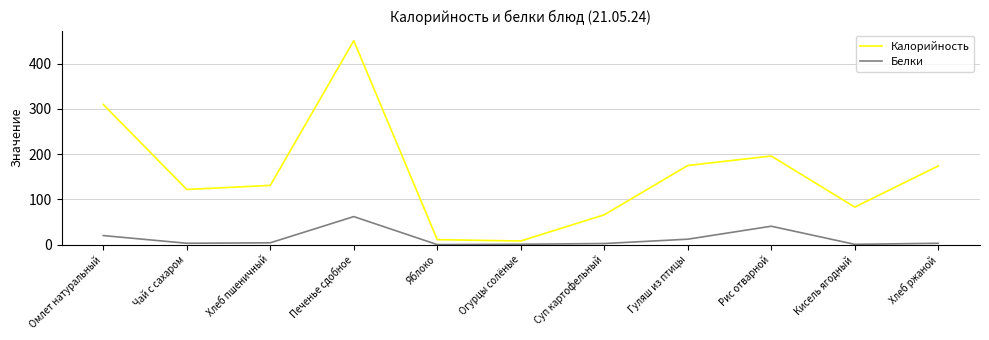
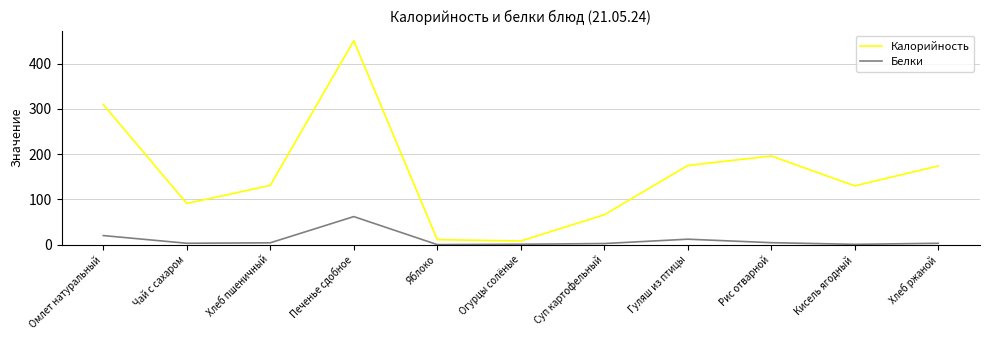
  {
    "Калорийность": {
      "Омлет натуральный": 310,
-     "Чай с сахаром": 120,
+     "Чай с сахаром": 90,
      "Хлеб пшеничный": 130,
      "Печенье сдобное": 450,
      "Яблоко": 10,
      "Огурцы солёные": 10,
      "Суп картофельный": 70,
      "Гуляш из птицы": 180,
      "Рис отварной": 200,
-     "Кисель ягодный": 80,
+     "Кисель ягодный": 130,
      "Хлеб ржаной": 170
    },
    "Белки": {
      "Омлет натуральный": 20,
      "Чай с сахаром": 0,
      "Хлеб пшеничный": 0,
      "Печенье сдобное": 60,
      "Яблоко": 0,
      "Огурцы солёные": 0,
      "Суп картофельный": 0,
      "Гуляш из птицы": 10,
-     "Рис отварной": 40,
+     "Рис отварной": 0,
      "Кисель ягодный": 0,
      "Хлеб ржаной": 0
    }
  }
